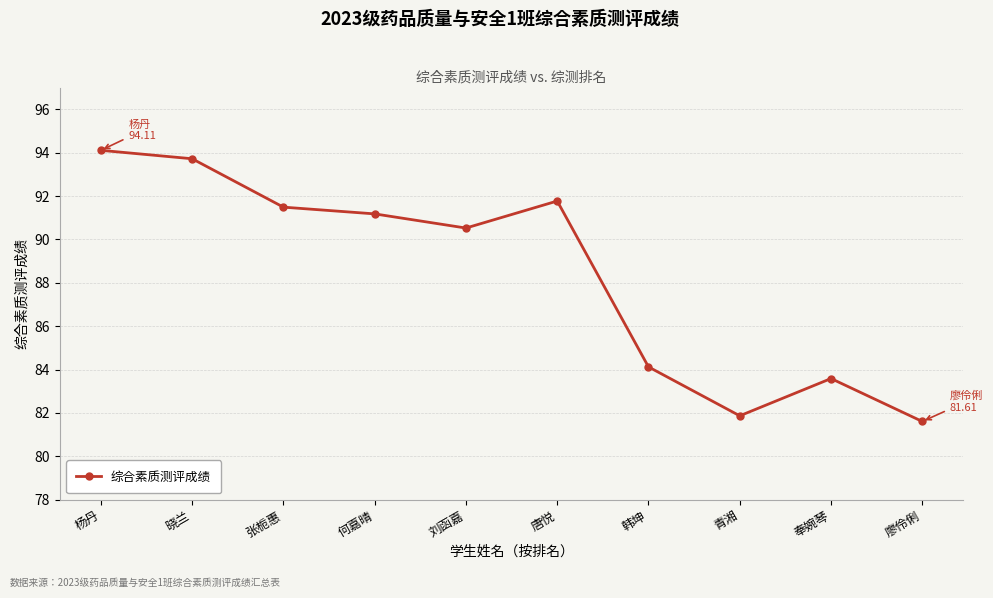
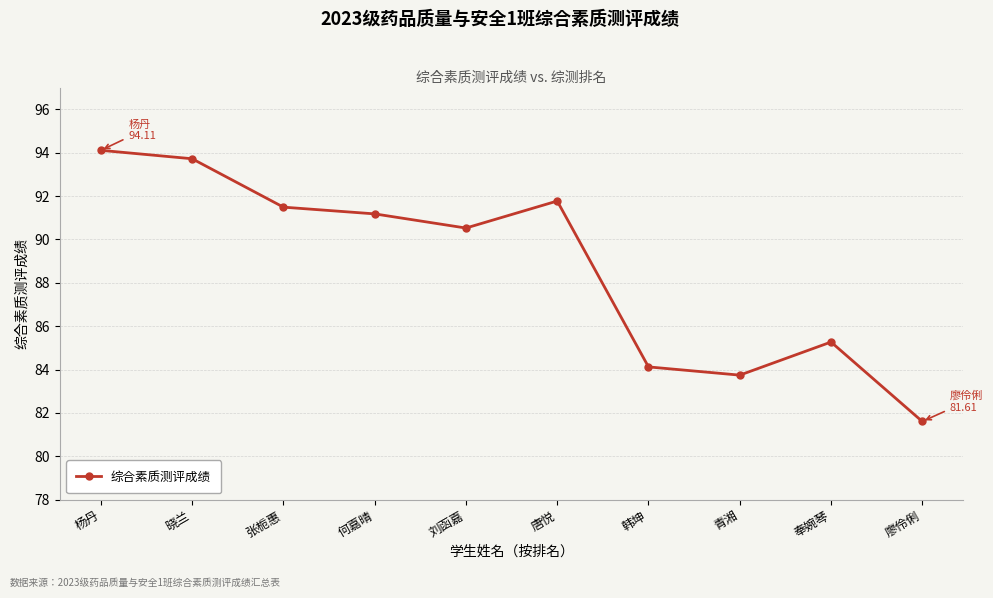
  {
    "晓兰": 93.7,
    "张栀惠": 91.5,
    "何嘉晴": 91.2,
    "刘函嘉": 90.5,
    "唐悦": 91.8,
    "韩坤": 84.1,
-   "青湘": 81.9,
-   "奉婉琴": 83.6
+   "青湘": 83.7,
+   "奉婉琴": 85.3
  }
